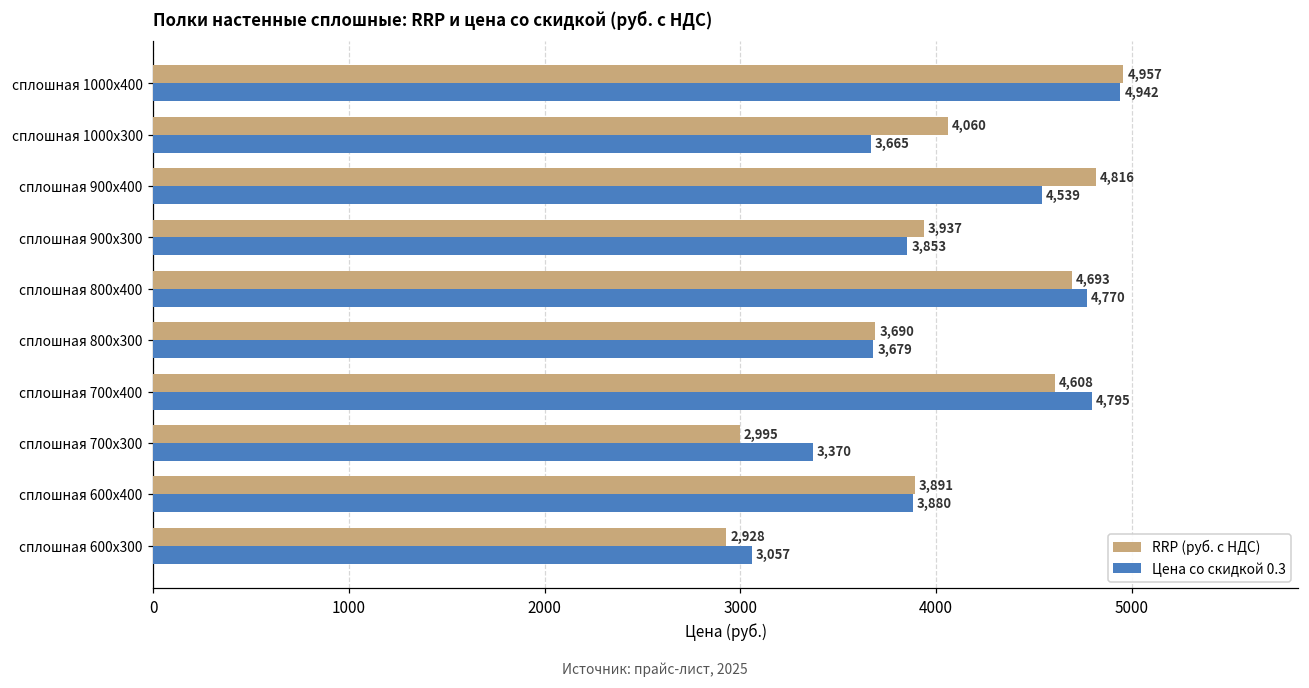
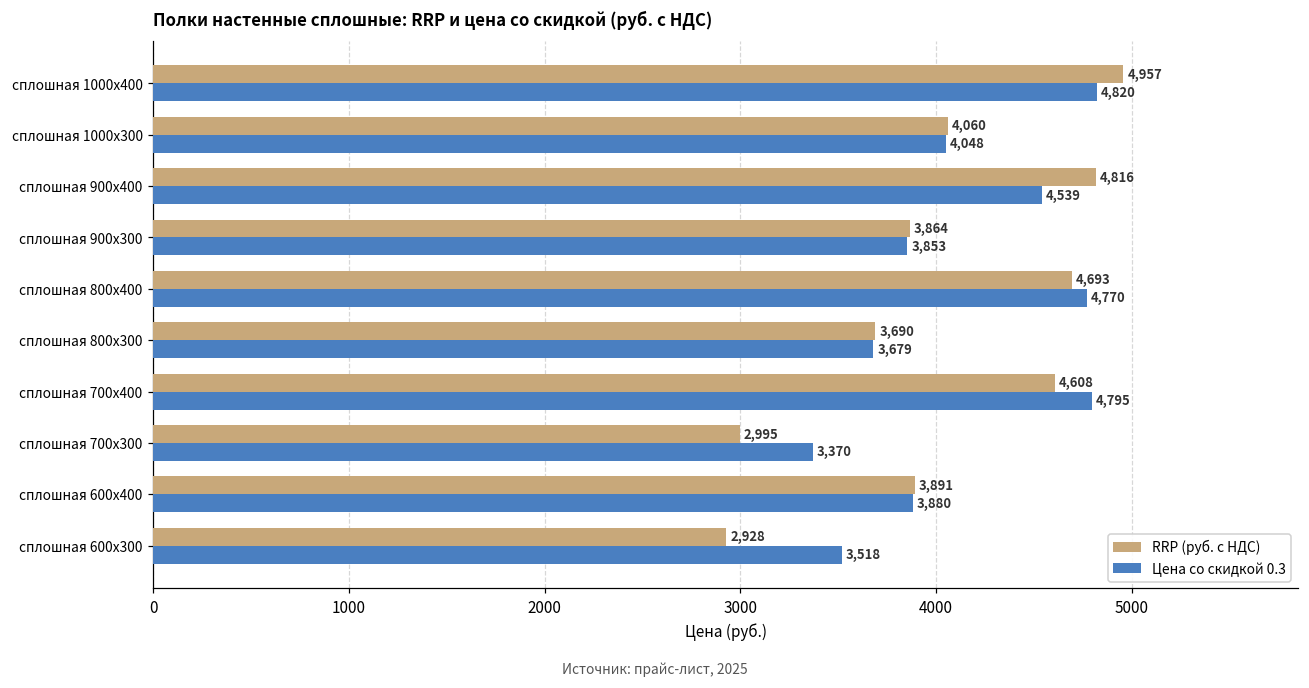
  {
    "RRP (руб. с НДС)": {
      "сплошная 1000х400": "4,957",
      "сплошная 1000х300": "4,060",
      "сплошная 900х400": "4,816",
-     "сплошная 900х300": "3,937",
+     "сплошная 900х300": "3,864",
      "сплошная 800х400": "4,693",
      "сплошная 800х300": "3,690",
      "сплошная 700х400": "4,608",
      "сплошная 700х300": "2,995",
      "сплошная 600х400": "3,891",
      "сплошная 600х300": "2,928"
    },
    "Цена со скидкой 0.3": {
-     "сплошная 1000х400": "4,942",
-     "сплошная 1000х300": "3,665",
+     "сплошная 1000х400": "4,820",
+     "сплошная 1000х300": "4,048",
      "сплошная 900х400": "4,539",
      "сплошная 900х300": "3,853",
      "сплошная 800х400": "4,770",
      "сплошная 800х300": "3,679",
      "сплошная 700х400": "4,795",
      "сплошная 700х300": "3,370",
      "сплошная 600х400": "3,880",
-     "сплошная 600х300": "3,057"
+     "сплошная 600х300": "3,518"
    }
  }
